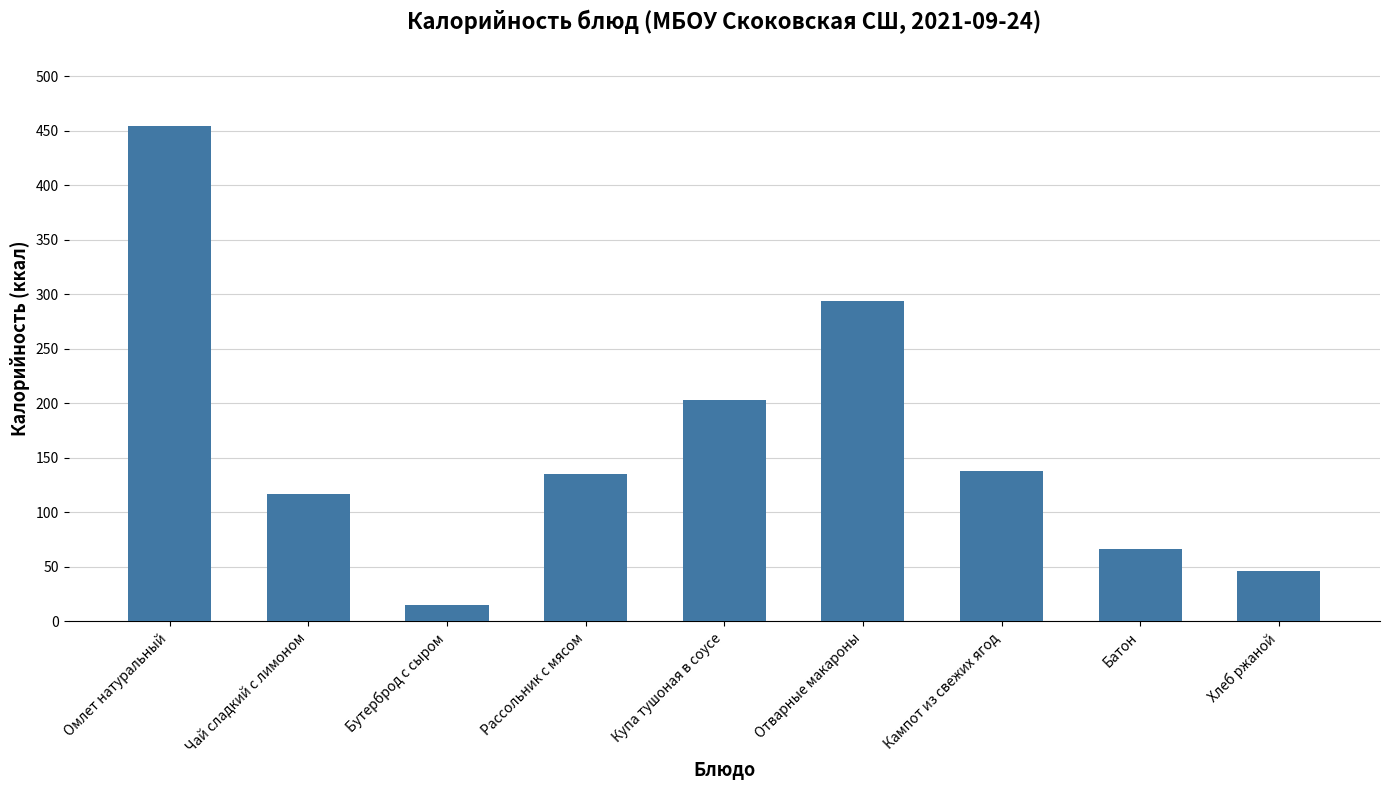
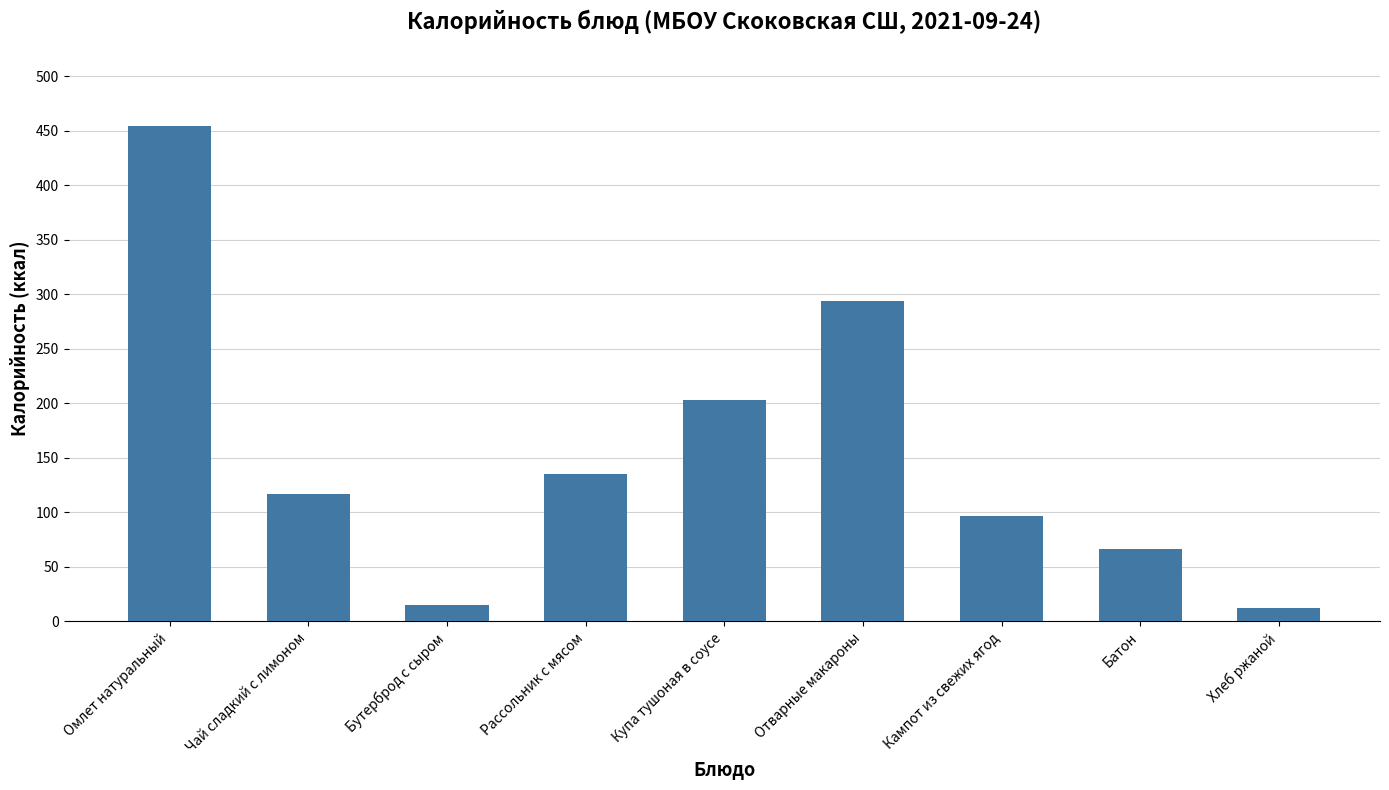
  {
    "Омлет натуральный": 454,
    "Чай сладкий с лимоном": 117,
    "Бутерброд с сыром": 15,
    "Рассольник с мясом": 135,
    "Купа тушоная в соусе": 203,
    "Отварные макароны": 294,
-   "Кампот из свежих ягод": 138,
+   "Кампот из свежих ягод": 97,
    "Батон": 66,
-   "Хлеб ржаной": 46
+   "Хлеб ржаной": 12
  }
